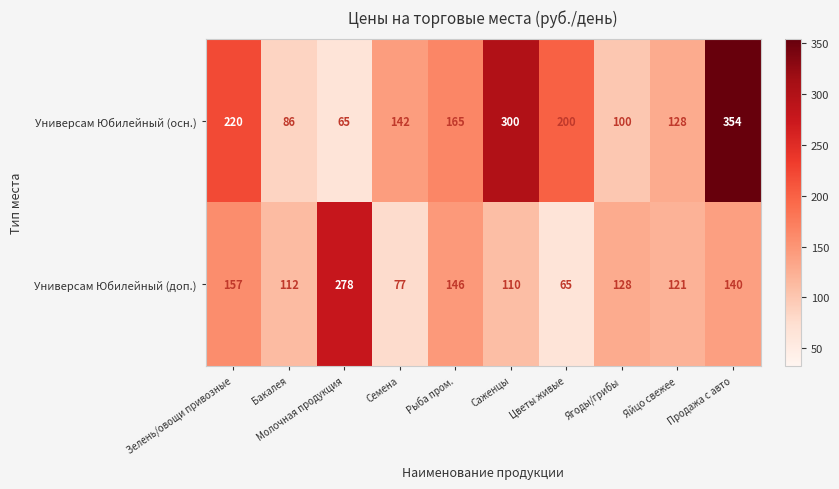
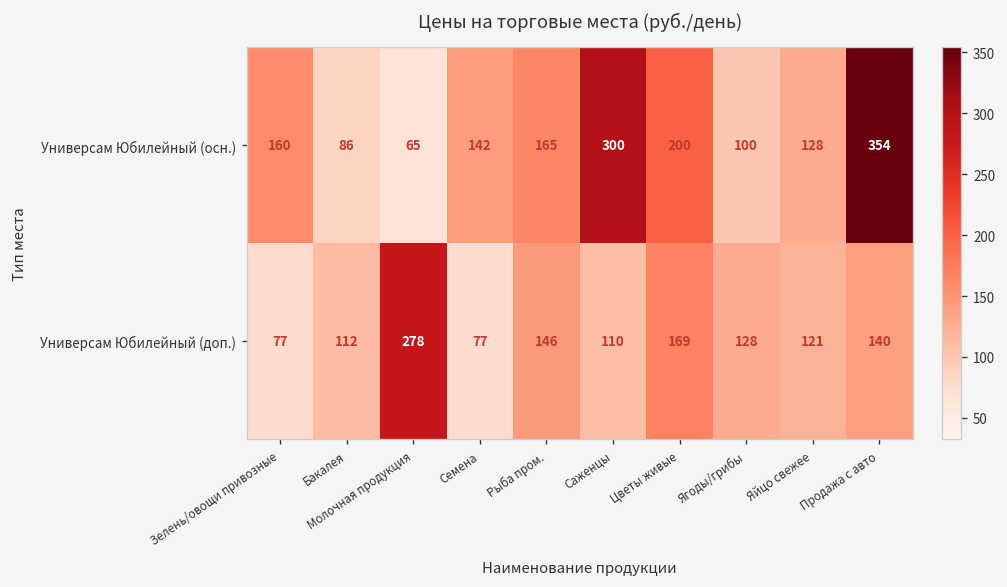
  {
    "Универсам Юбилейный (осн.)": {
-     "Зелень/овощи привозные": 220,
+     "Зелень/овощи привозные": 160,
      "Бакалея": 86,
      "Молочная продукция": 65,
      "Семена": 142,
      "Рыба пром.": 165,
      "Саженцы": 300,
      "Цветы живые": 200,
      "Ягоды/грибы": 100,
      "Яйцо свежее": 128,
      "Продажа с авто": 354
    },
    "Универсам Юбилейный (доп.)": {
-     "Зелень/овощи привозные": 157,
+     "Зелень/овощи привозные": 77,
      "Бакалея": 112,
      "Молочная продукция": 278,
      "Семена": 77,
      "Рыба пром.": 146,
      "Саженцы": 110,
-     "Цветы живые": 65,
+     "Цветы живые": 169,
      "Ягоды/грибы": 128,
      "Яйцо свежее": 121,
      "Продажа с авто": 140
    }
  }
